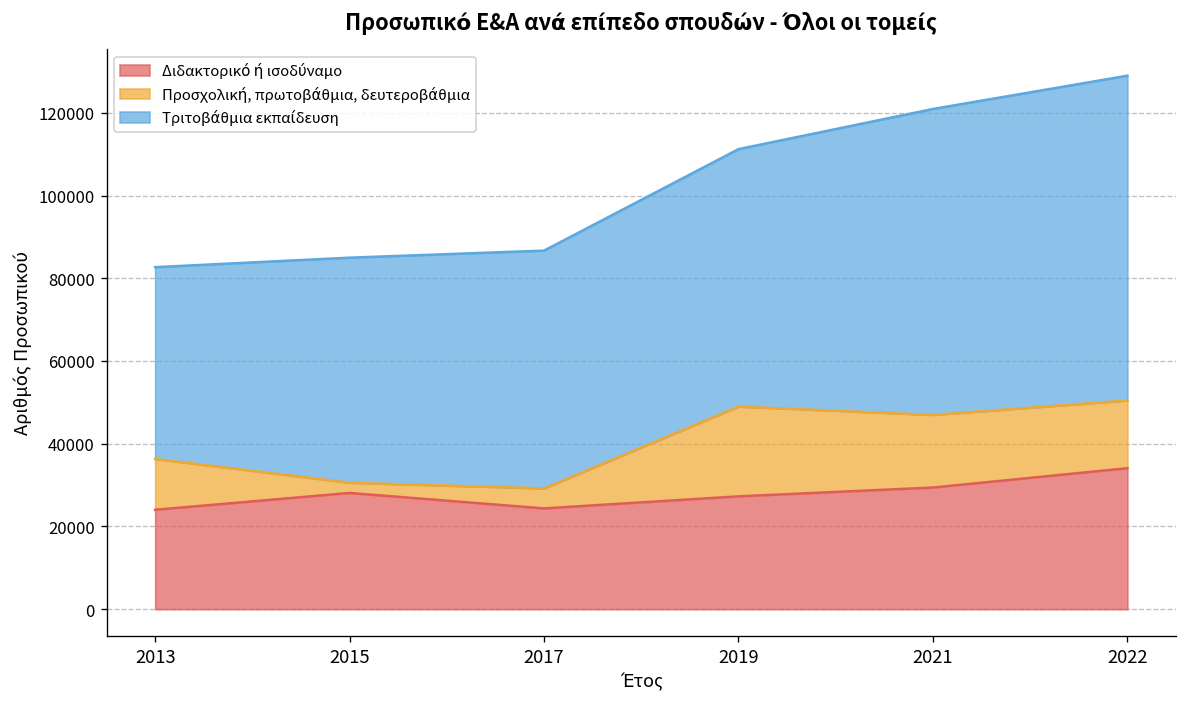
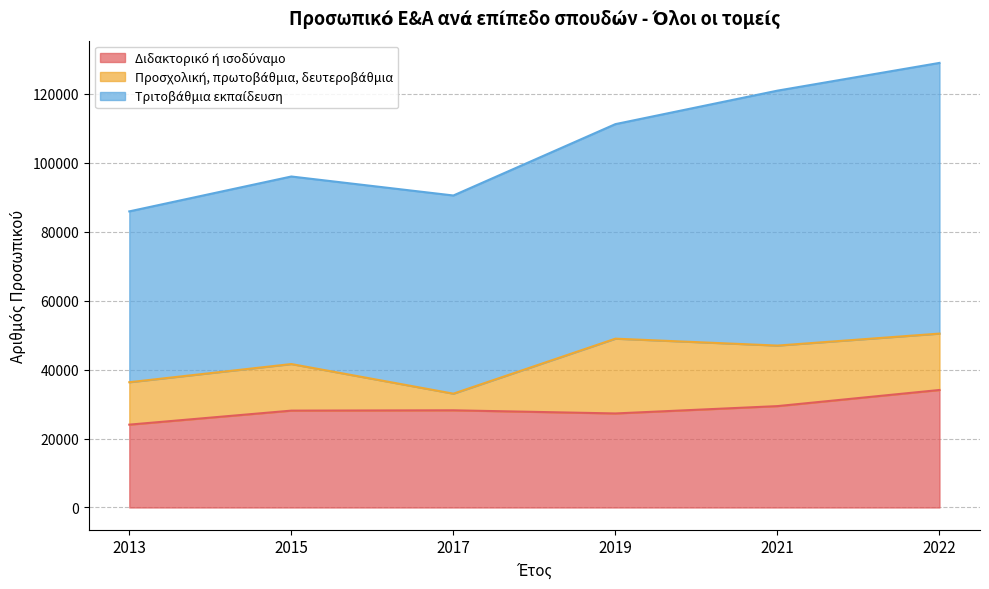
  {
    "Διδακτορικό ή ισοδύναμο": {
      "2013": 24000,
      "2015": 28000,
-     "2017": 24000,
+     "2017": 28000,
      "2019": 27000,
      "2021": 29000,
      "2022": 34000
    },
    "Προσχολική, πρωτοβάθμια, δευτεροβάθμια": {
      "2013": 12000,
-     "2015": 2000,
+     "2015": 14000,
      "2017": 5000,
      "2019": 22000,
      "2021": 18000,
      "2022": 16000
    },
    "Τριτοβάθμια εκπαίδευση": {
-     "2013": 46000,
+     "2013": 50000,
      "2015": 54000,
      "2017": 57000,
      "2019": 62000,
      "2021": 74000,
      "2022": 79000
    }
  }
